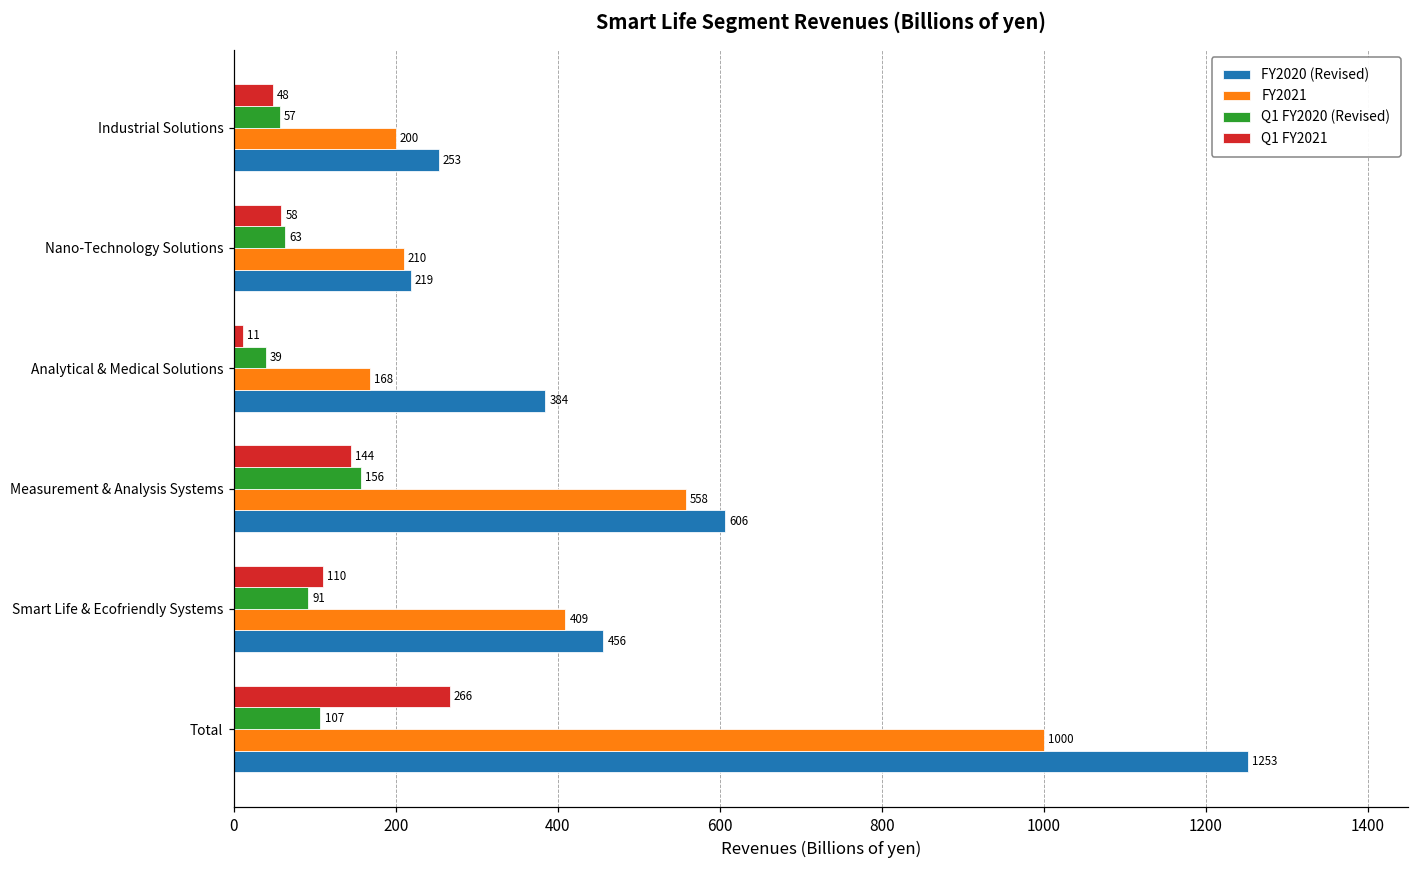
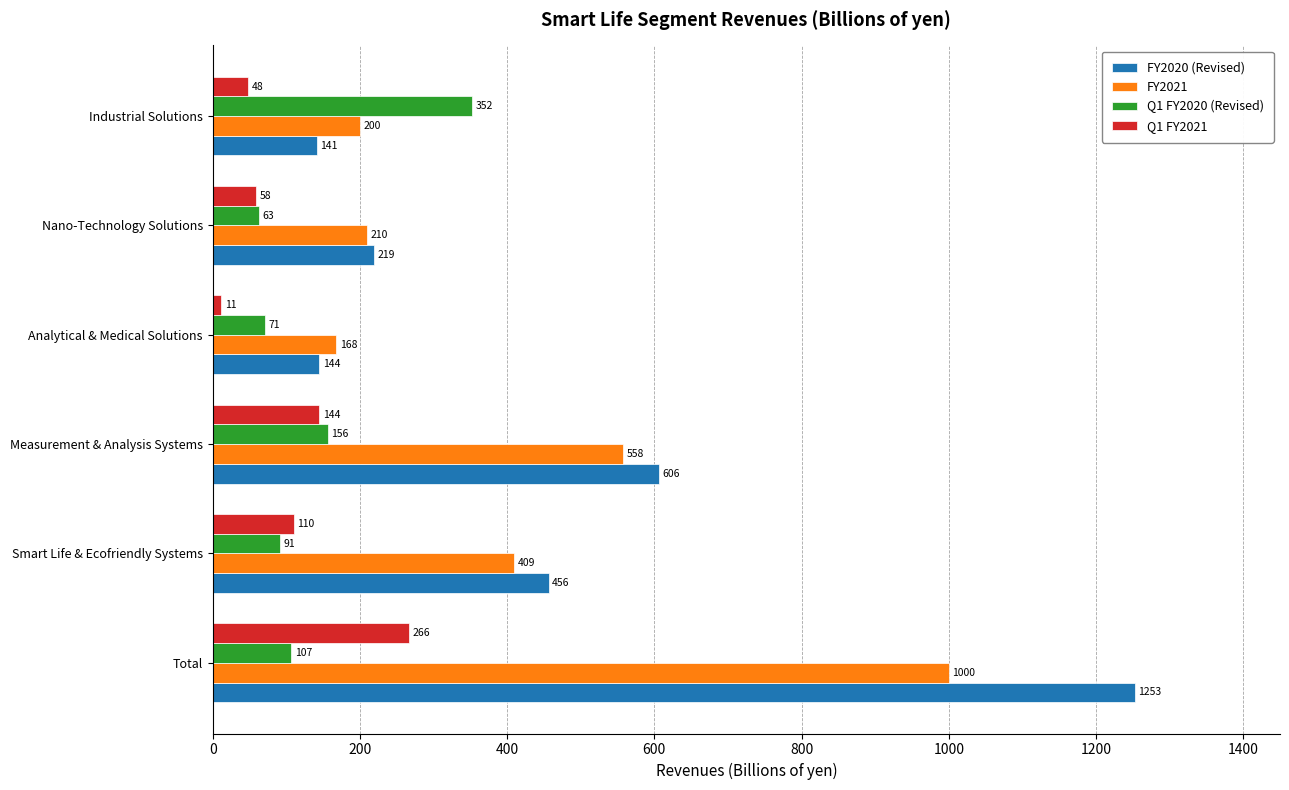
  {
    "FY2020 (Revised)": {
-     "Industrial Solutions": 253,
+     "Industrial Solutions": 141,
      "Nano-Technology Solutions": 219,
-     "Analytical & Medical Solutions": 384,
+     "Analytical & Medical Solutions": 144,
      "Measurement & Analysis Systems": 606,
      "Smart Life & Ecofriendly Systems": 456,
      "Total": 1253
    },
    "FY2021": {
      "Industrial Solutions": 200,
      "Nano-Technology Solutions": 210,
      "Analytical & Medical Solutions": 168,
      "Measurement & Analysis Systems": 558,
      "Smart Life & Ecofriendly Systems": 409,
      "Total": 1000
    },
    "Q1 FY2020 (Revised)": {
-     "Industrial Solutions": 57,
+     "Industrial Solutions": 352,
      "Nano-Technology Solutions": 63,
-     "Analytical & Medical Solutions": 39,
+     "Analytical & Medical Solutions": 71,
      "Measurement & Analysis Systems": 156,
      "Smart Life & Ecofriendly Systems": 91,
      "Total": 107
    },
    "Q1 FY2021": {
      "Industrial Solutions": 48,
      "Nano-Technology Solutions": 58,
      "Analytical & Medical Solutions": 11,
      "Measurement & Analysis Systems": 144,
      "Smart Life & Ecofriendly Systems": 110,
      "Total": 266
    }
  }
